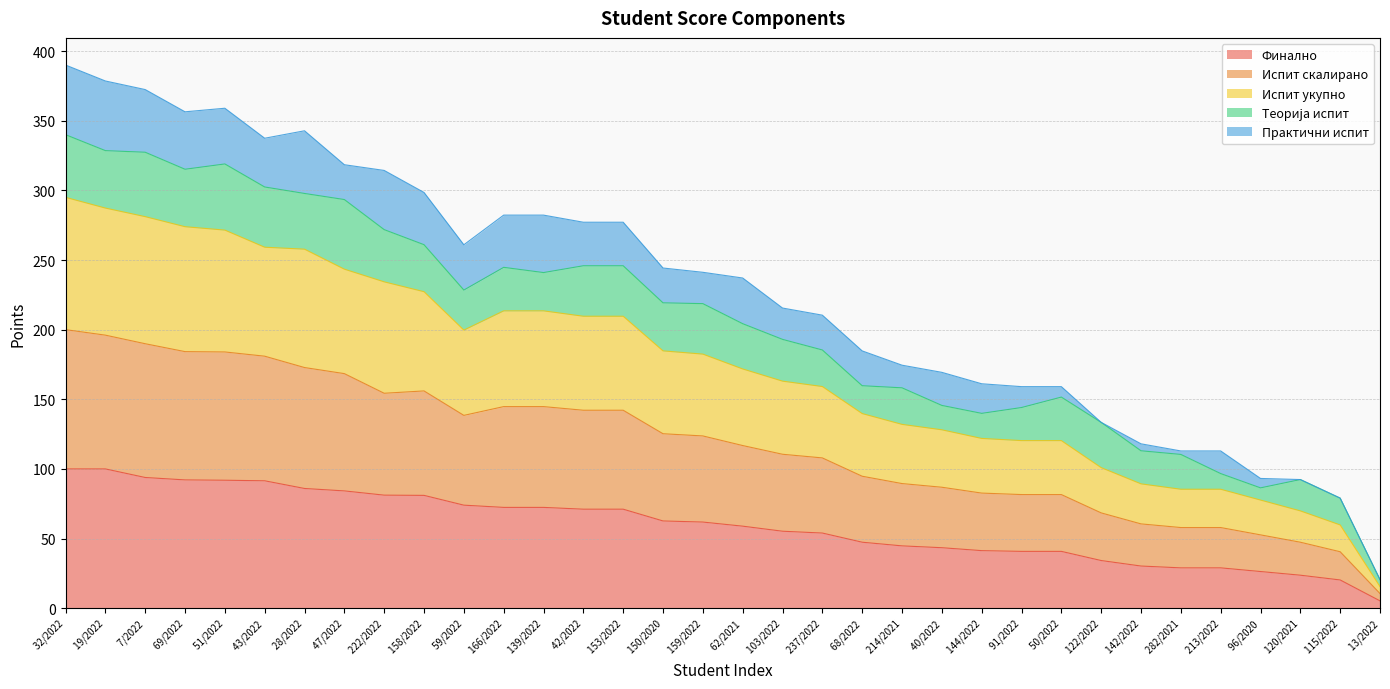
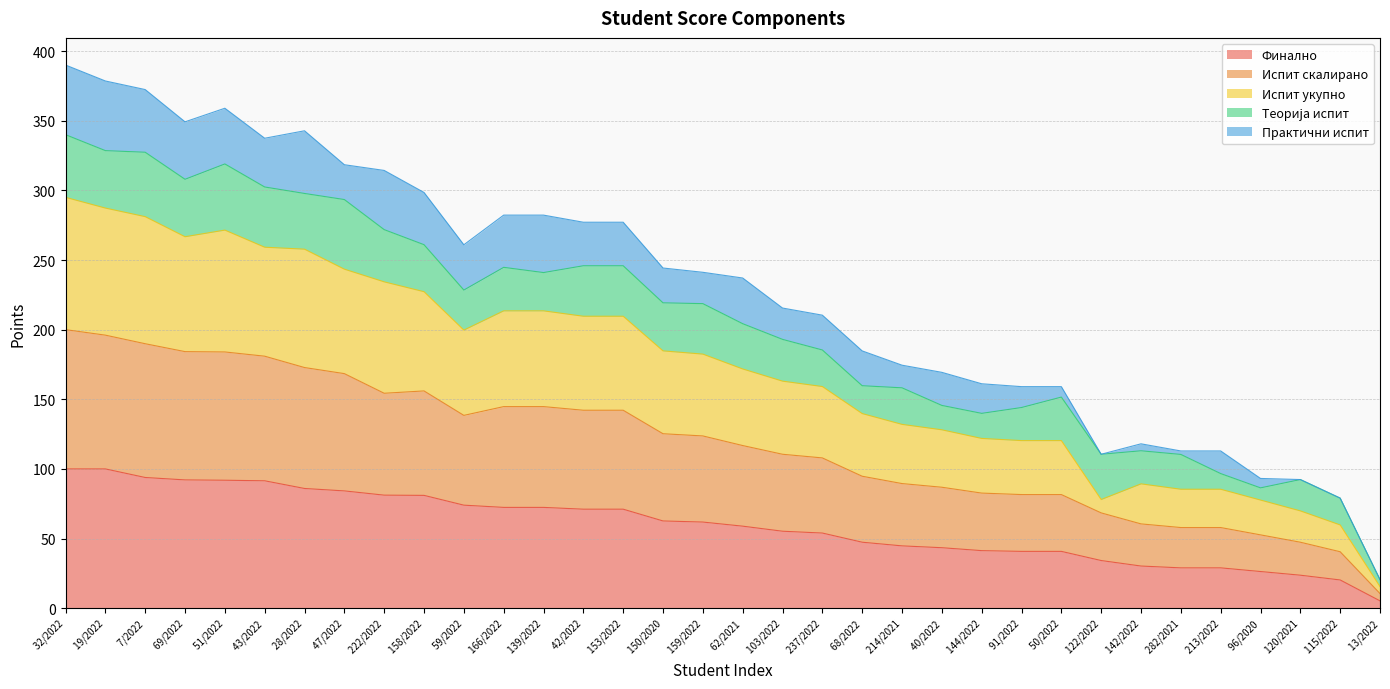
  {
    "Испит укупно": {
      "32/2022": 95,
      "19/2022": 91,
      "7/2022": 91,
-     "69/2022": 90,
+     "69/2022": 83,
      "51/2022": 88,
      "43/2022": 78,
      "28/2022": 85,
      "47/2022": 75,
      "222/2022": 80,
      "158/2022": 71,
      "59/2022": 61,
      "166/2022": 69,
      "139/2022": 69,
      "42/2022": 68,
      "153/2022": 68,
      "150/2020": 59,
      "159/2022": 59,
      "62/2021": 55,
      "103/2022": 52,
      "237/2022": 51,
      "68/2022": 45,
      "214/2021": 43,
      "40/2022": 41,
      "144/2022": 39,
      "91/2022": 39,
      "50/2022": 39,
-     "122/2022": 33,
+     "122/2022": 10,
      "142/2022": 29,
      "282/2021": 28,
      "213/2022": 28,
      "96/2020": 25,
      "120/2021": 23,
      "115/2022": 19,
      "13/2022": 5
    },
    "Теорија испит": {
      "32/2022": 45,
      "19/2022": 41,
      "7/2022": 46,
      "69/2022": 41,
      "51/2022": 48,
      "43/2022": 43,
      "28/2022": 40,
      "47/2022": 50,
      "222/2022": 38,
      "158/2022": 34,
      "59/2022": 29,
      "166/2022": 31,
      "139/2022": 28,
      "42/2022": 36,
      "153/2022": 36,
      "150/2020": 35,
      "159/2022": 36,
      "62/2021": 33,
      "103/2022": 30,
      "237/2022": 26,
      "68/2022": 20,
      "214/2021": 26,
      "40/2022": 18,
      "144/2022": 18,
      "91/2022": 24,
      "50/2022": 31,
      "142/2022": 24,
      "282/2021": 25,
      "213/2022": 11,
      "96/2020": 9
    },
    "Практични испит": {
      "32/2022": 50,
      "19/2022": 50,
      "7/2022": 45,
      "69/2022": 41,
      "51/2022": 40,
      "43/2022": 35,
      "28/2022": 45,
      "47/2022": 25,
      "222/2022": 43,
      "158/2022": 38,
      "59/2022": 33,
      "166/2022": 38,
      "139/2022": 41,
      "42/2022": 31,
      "153/2022": 31,
      "150/2020": 25,
      "159/2022": 23,
      "62/2021": 33,
      "103/2022": 23,
      "237/2022": 25,
      "68/2022": 25,
      "214/2021": 16,
      "40/2022": 24,
      "144/2022": 21,
      "91/2022": 15,
      "50/2022": 8,
      "142/2022": 5,
      "282/2021": 3,
      "213/2022": 16,
      "96/2020": 7
    }
  }
